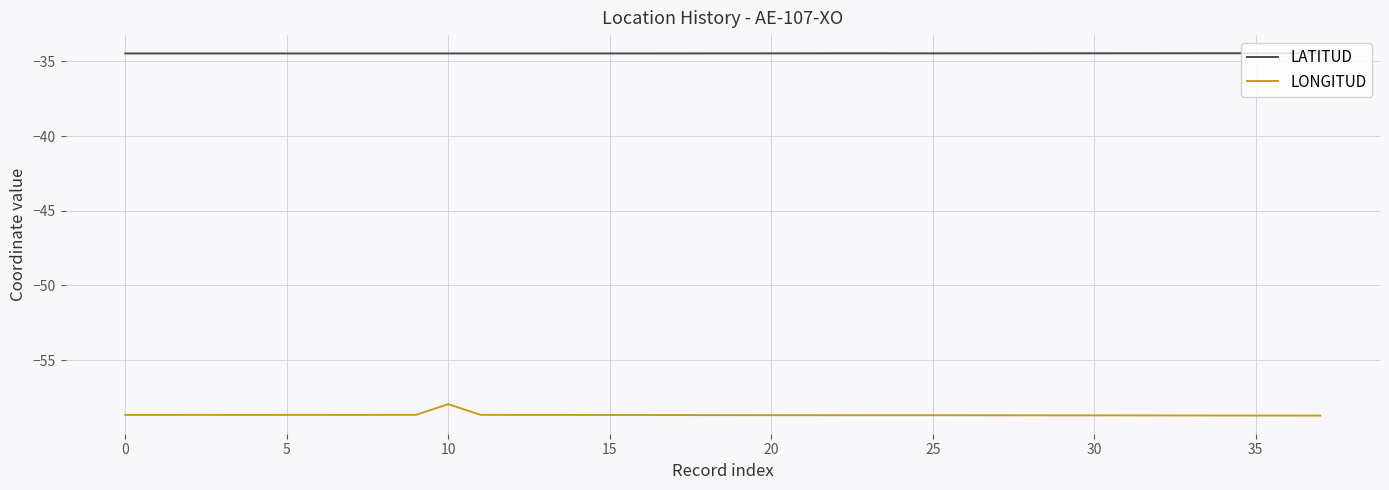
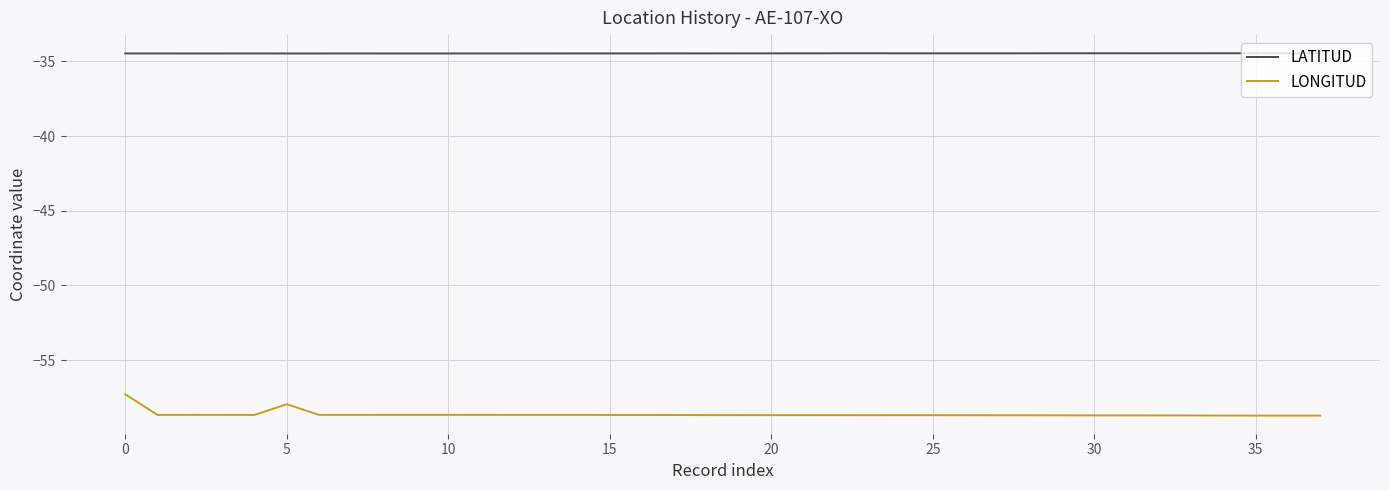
  {
    "LATITUD": {
      "0": -34.5,
      "5": -34.5,
      "10": -34.5,
      "15": -34.5,
      "20": -34.5,
      "25": -34.5,
      "30": -34.5
    },
    "LONGITUD": {
-     "0": -58.7,
-     "5": -58.7,
-     "10": -57.9,
+     "0": -57.3,
+     "5": -57.9,
+     "10": -58.7,
      "15": -58.7,
      "20": -58.7,
      "25": -58.7,
      "30": -58.7,
      "35": -58.7
    }
  }
